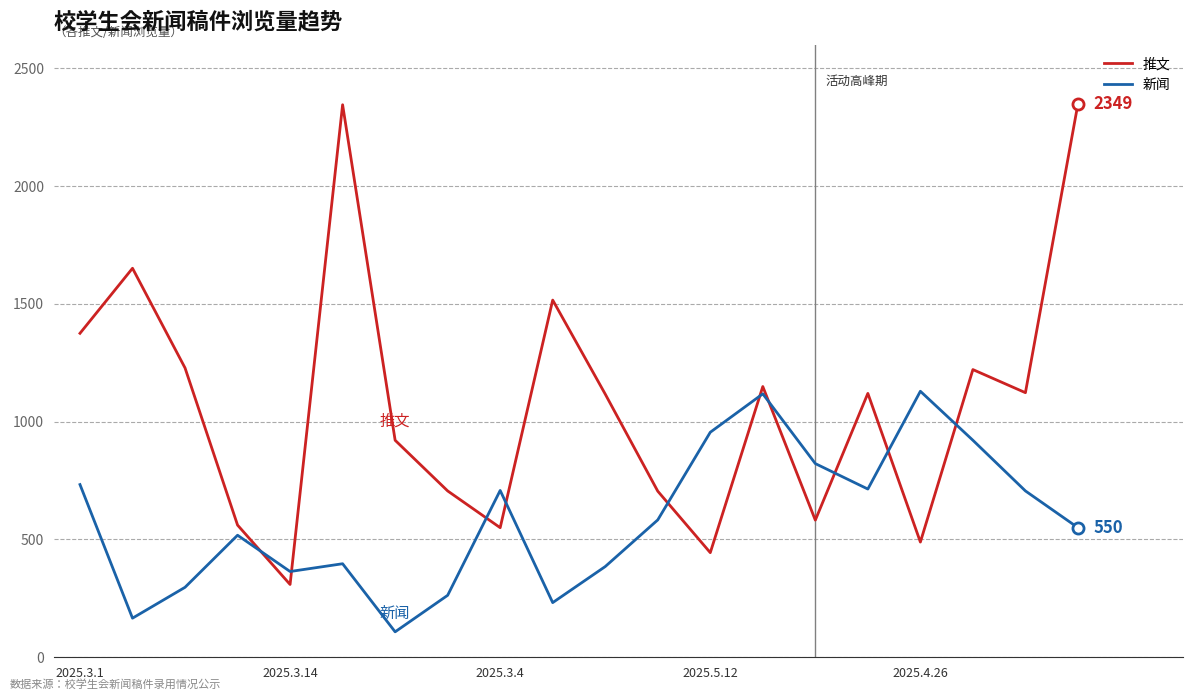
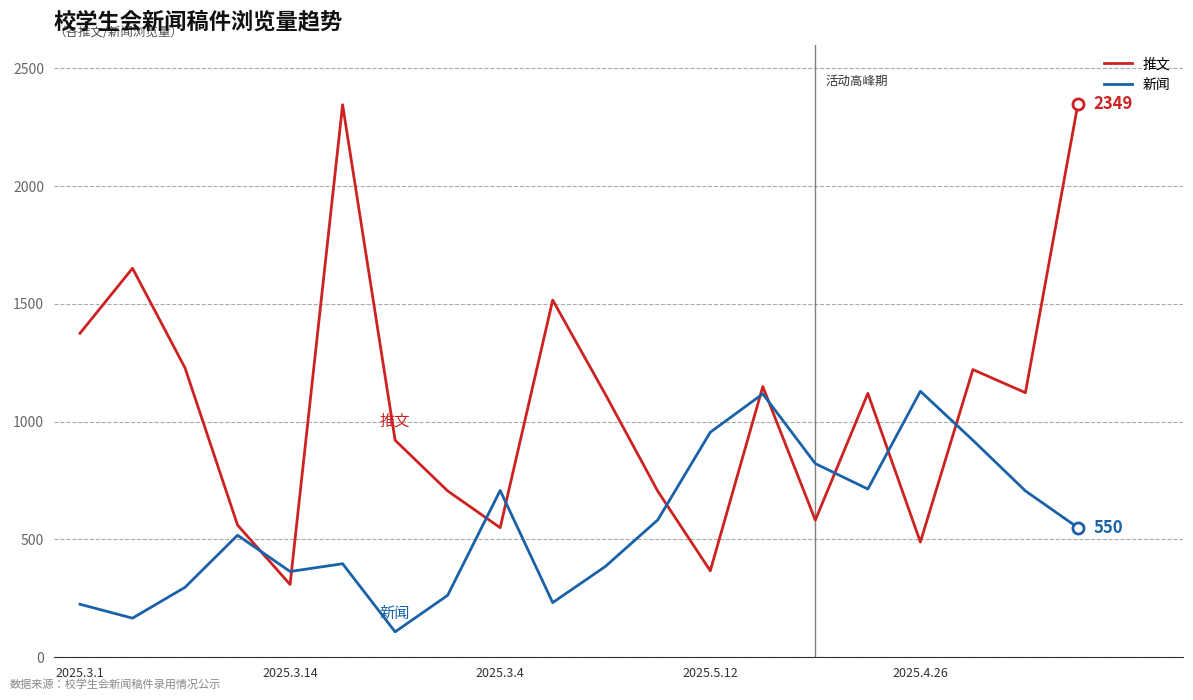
  {
    "推文": {
      "2025.3.1": 1380,
      "2025.3.14": 310,
-     "2025.5.12": 440,
+     "2025.5.12": 370,
      "2025.4.26": 490
    },
    "新闻": {
-     "2025.3.1": 730,
+     "2025.3.1": 230,
      "2025.3.14": 360,
      "2025.5.12": 960,
      "2025.4.26": 1130
    }
  }
